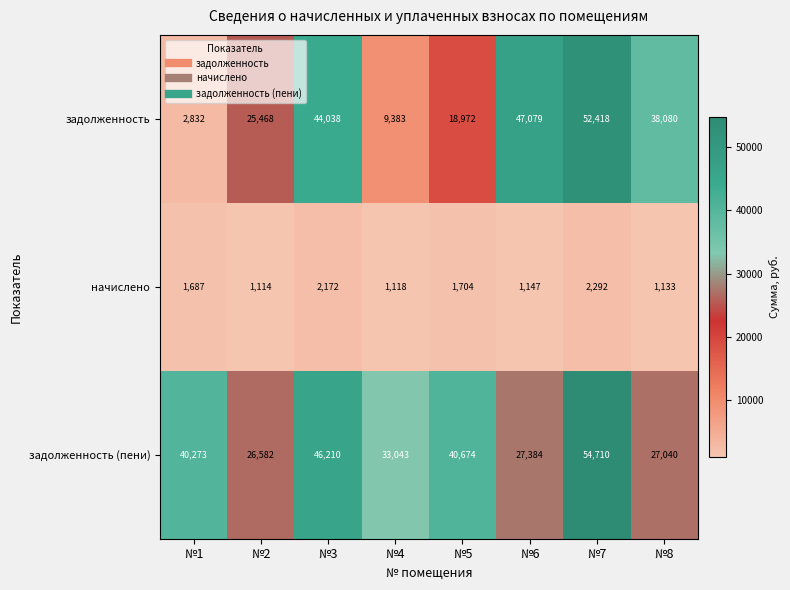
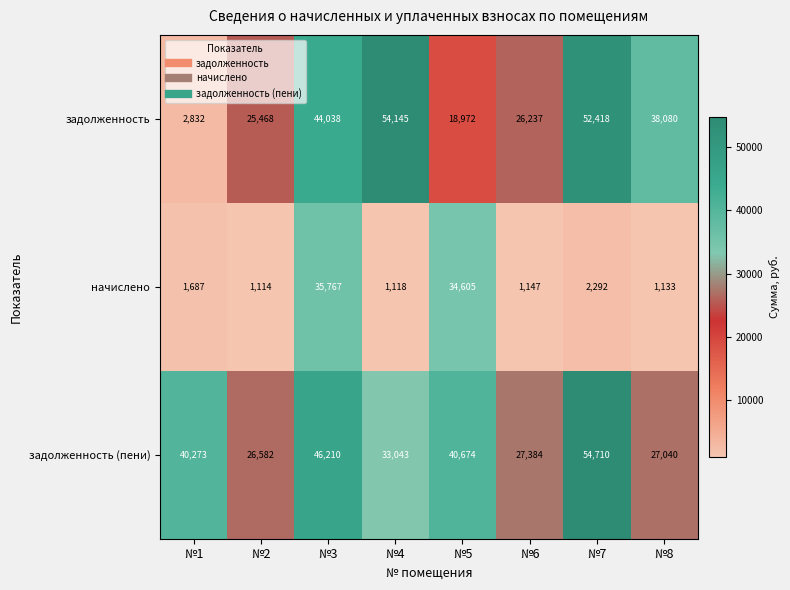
  {
    "задолженность": {
      "№1": "2,832",
      "№2": "25,468",
      "№3": "44,038",
-     "№4": "9,383",
+     "№4": "54,145",
      "№5": "18,972",
-     "№6": "47,079",
+     "№6": "26,237",
      "№7": "52,418",
      "№8": "38,080"
    },
    "начислено": {
      "№1": "1,687",
      "№2": "1,114",
-     "№3": "2,172",
+     "№3": "35,767",
      "№4": "1,118",
-     "№5": "1,704",
+     "№5": "34,605",
      "№6": "1,147",
      "№7": "2,292",
      "№8": "1,133"
    },
    "задолженность (пени)": {
      "№1": "40,273",
      "№2": "26,582",
      "№3": "46,210",
      "№4": "33,043",
      "№5": "40,674",
      "№6": "27,384",
      "№7": "54,710",
      "№8": "27,040"
    }
  }
